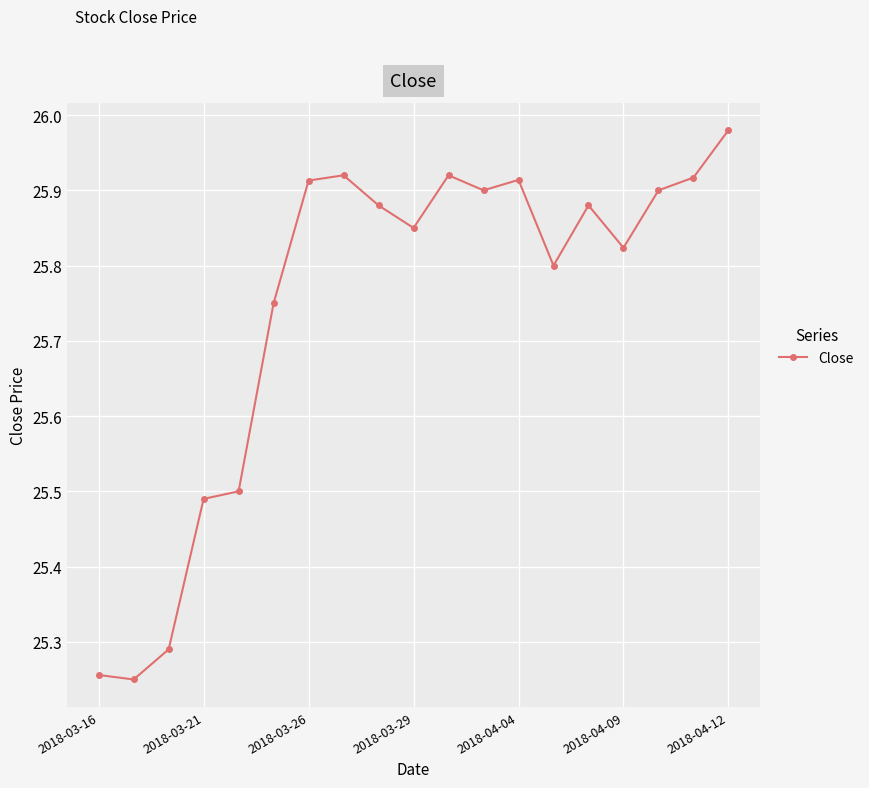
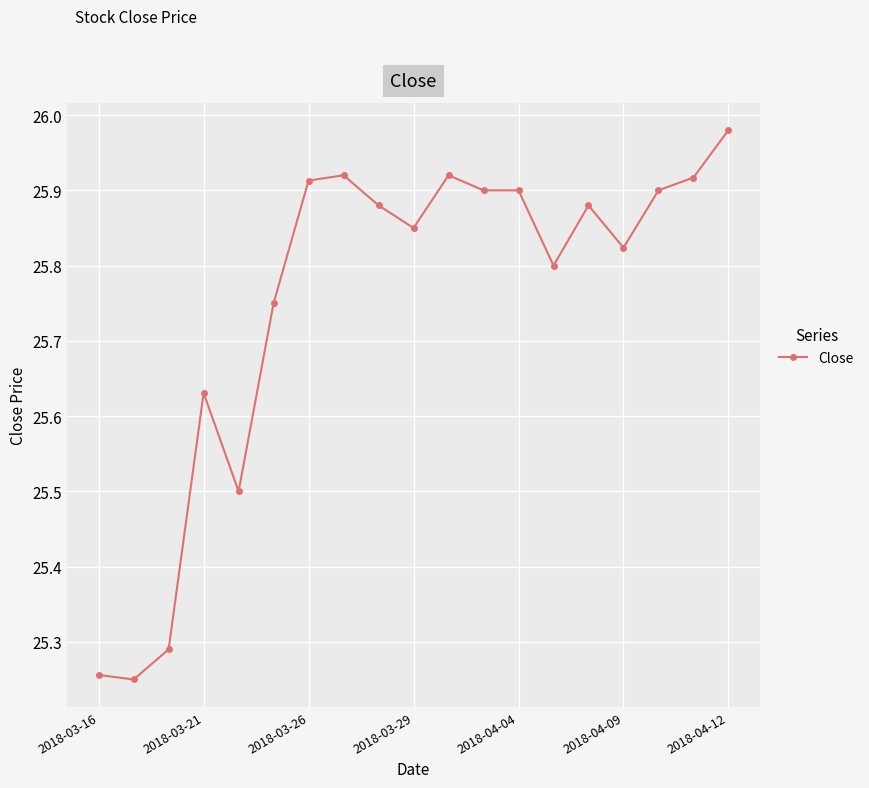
  {
    "2018-03-16": 25.26,
-   "2018-03-21": 25.49,
+   "2018-03-21": 25.63,
    "2018-03-26": 25.91,
    "2018-03-29": 25.85,
-   "2018-04-04": 25.91,
+   "2018-04-04": 25.90,
    "2018-04-09": 25.82,
    "2018-04-12": 25.98
  }
